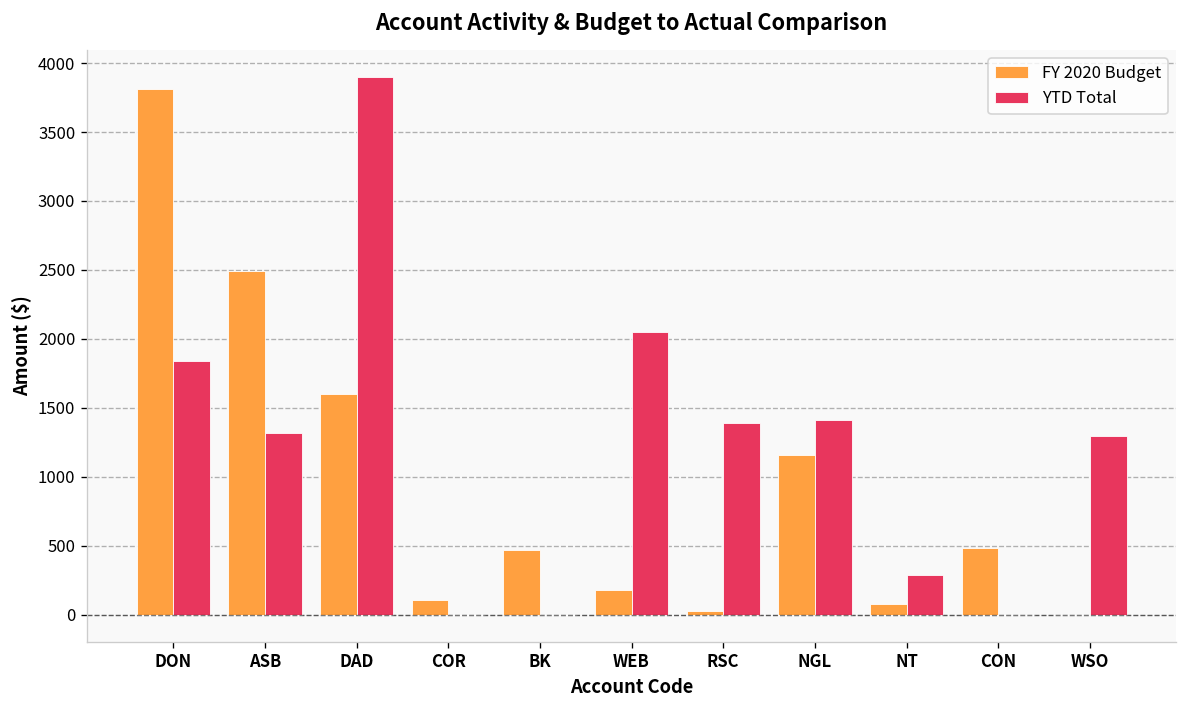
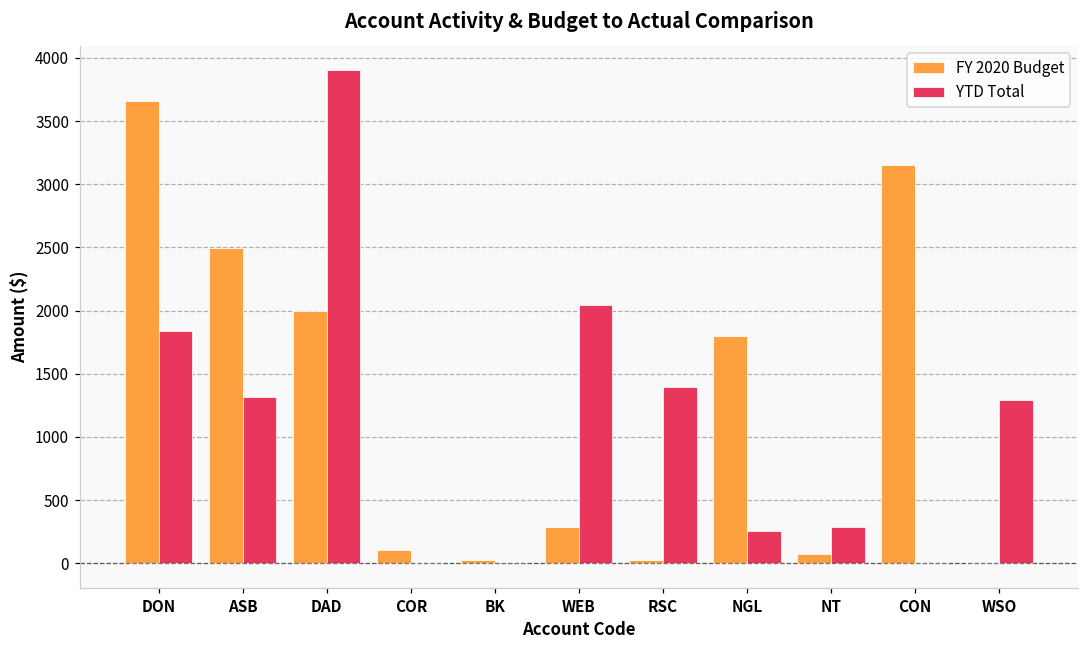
  {
    "FY 2020 Budget": {
-     "DON": 3820,
+     "DON": 3660,
      "ASB": 2490,
-     "DAD": 1600,
+     "DAD": 2000,
      "COR": 110,
-     "BK": 470,
-     "WEB": 180,
+     "BK": 30,
+     "WEB": 290,
      "RSC": 30,
-     "NGL": 1160,
+     "NGL": 1800,
      "NT": 80,
-     "CON": 480,
+     "CON": 3160,
      "WSO": 0
    },
    "YTD Total": {
      "DON": 1840,
      "ASB": 1320,
      "DAD": 3900,
      "COR": 0,
      "WEB": 2050,
      "RSC": 1390,
-     "NGL": 1410,
+     "NGL": 260,
      "NT": 290,
      "CON": 0,
      "WSO": 1300
    }
  }
